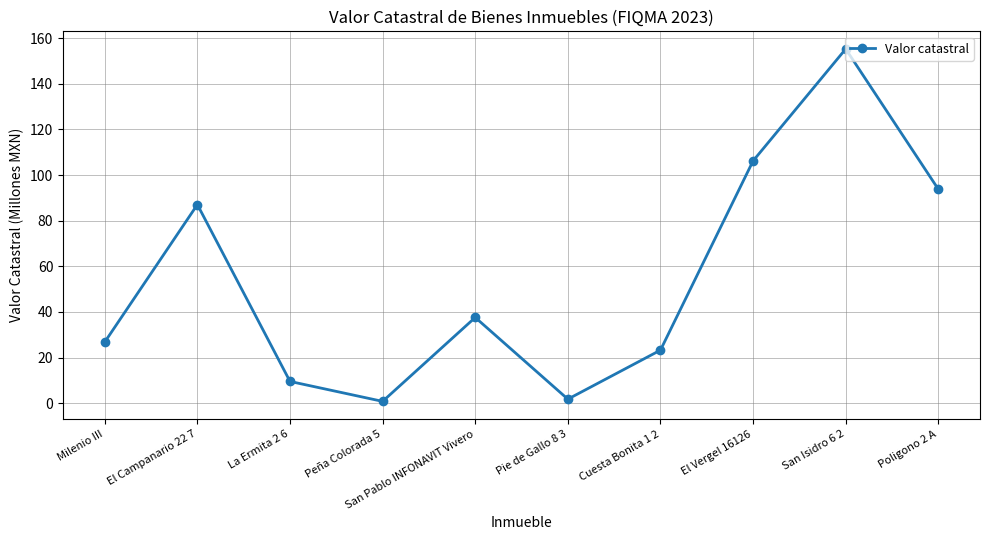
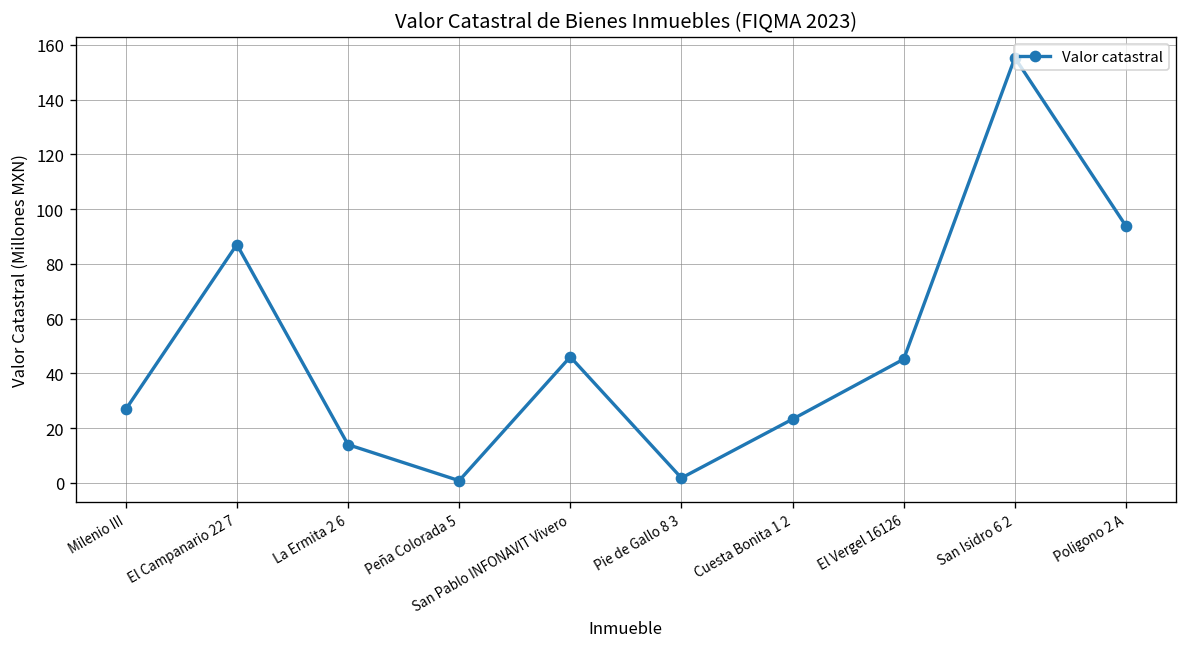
  {
    "Milenio III": 27,
    "El Campanario 22 7": 87,
-   "La Ermita 2 6": 10,
+   "La Ermita 2 6": 14,
    "Peña Colorada 5": 1,
-   "San Pablo INFONAVIT Vivero": 38,
+   "San Pablo INFONAVIT Vivero": 46,
    "Pie de Gallo 8 3": 2,
    "Cuesta Bonita 1 2": 23,
-   "El Vergel 16126": 106,
+   "El Vergel 16126": 45,
    "Poligono 2 A": 94
  }
